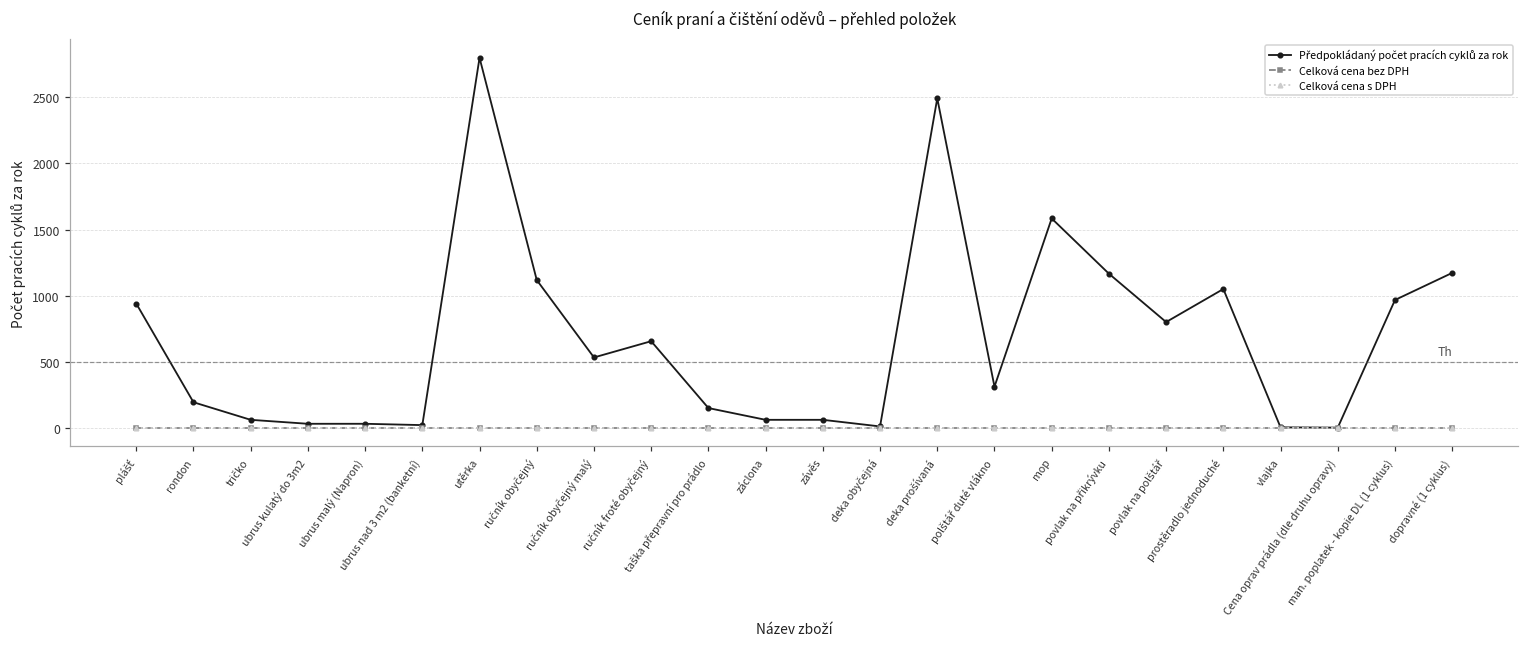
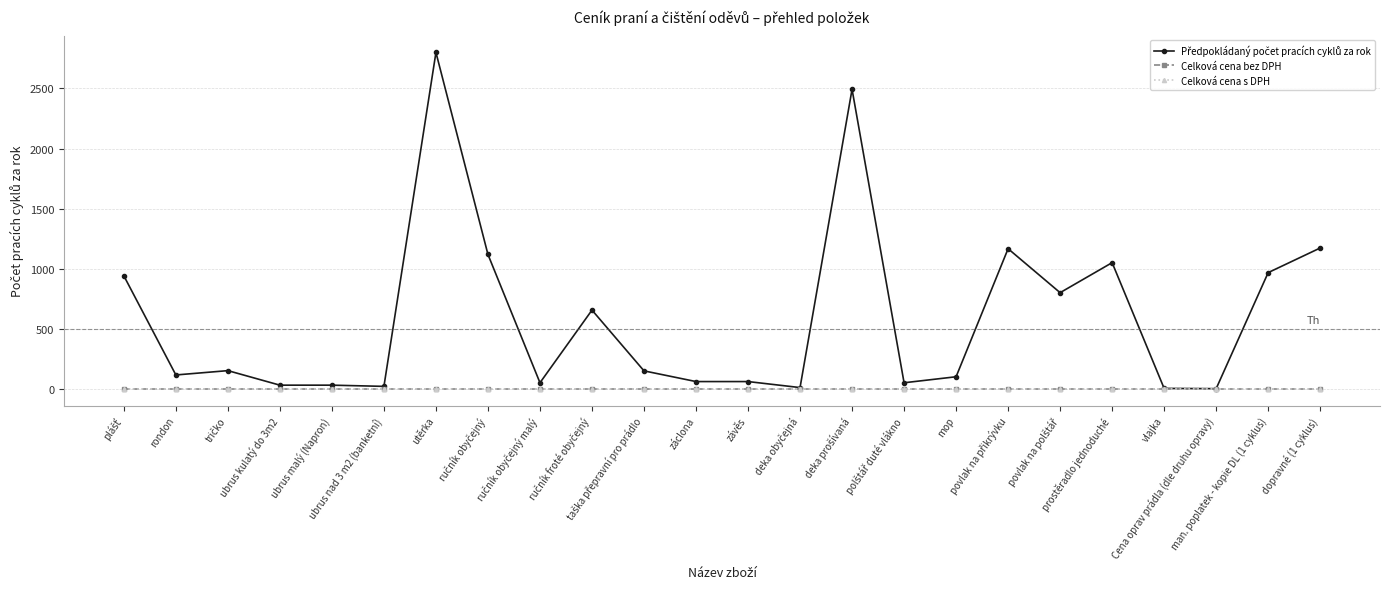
  {
    "Předpokládaný počet pracích cyklů za rok": {
      "plášť": 940,
-     "rondon": 190,
-     "tričko": 60,
+     "rondon": 120,
+     "tričko": 150,
      "ubrus kulatý do 3m2": 30,
      "ubrus malý (Napron)": 30,
      "utěrka": 2800,
      "ručník obyčejný": 1120,
-     "ručník obyčejný malý": 530,
+     "ručník obyčejný malý": 50,
      "ručník froté obyčejný": 660,
      "taška přepravní pro prádlo": 150,
      "záclona": 60,
      "závěs": 60,
      "deka prošívaná": 2490,
-     "polštář duté vlákno": 310,
-     "mop": 1580,
+     "polštář duté vlákno": 50,
+     "mop": 100,
      "povlak na přikrývku": 1170,
      "povlak na polštář": 800,
      "prostěradlo jednoduché": 1050,
      "man. poplatek - kopie DL (1 cyklus)": 970,
      "dopravné (1 cyklus)": 1170
    },
    "Celková cena s DPH": {
      "plášť": 0,
      "rondon": 0,
      "tričko": 0,
      "ubrus kulatý do 3m2": 0,
      "ubrus malý (Napron)": 0,
      "utěrka": 0,
      "ručník obyčejný": 0,
      "ručník obyčejný malý": 0,
      "ručník froté obyčejný": 0,
      "taška přepravní pro prádlo": 0,
      "záclona": 0,
      "závěs": 0,
      "deka prošívaná": 0,
      "polštář duté vlákno": 0,
      "mop": 0,
      "povlak na přikrývku": 0,
      "povlak na polštář": 0,
      "prostěradlo jednoduché": 0,
      "man. poplatek - kopie DL (1 cyklus)": 0,
      "dopravné (1 cyklus)": 0
    }
  }
